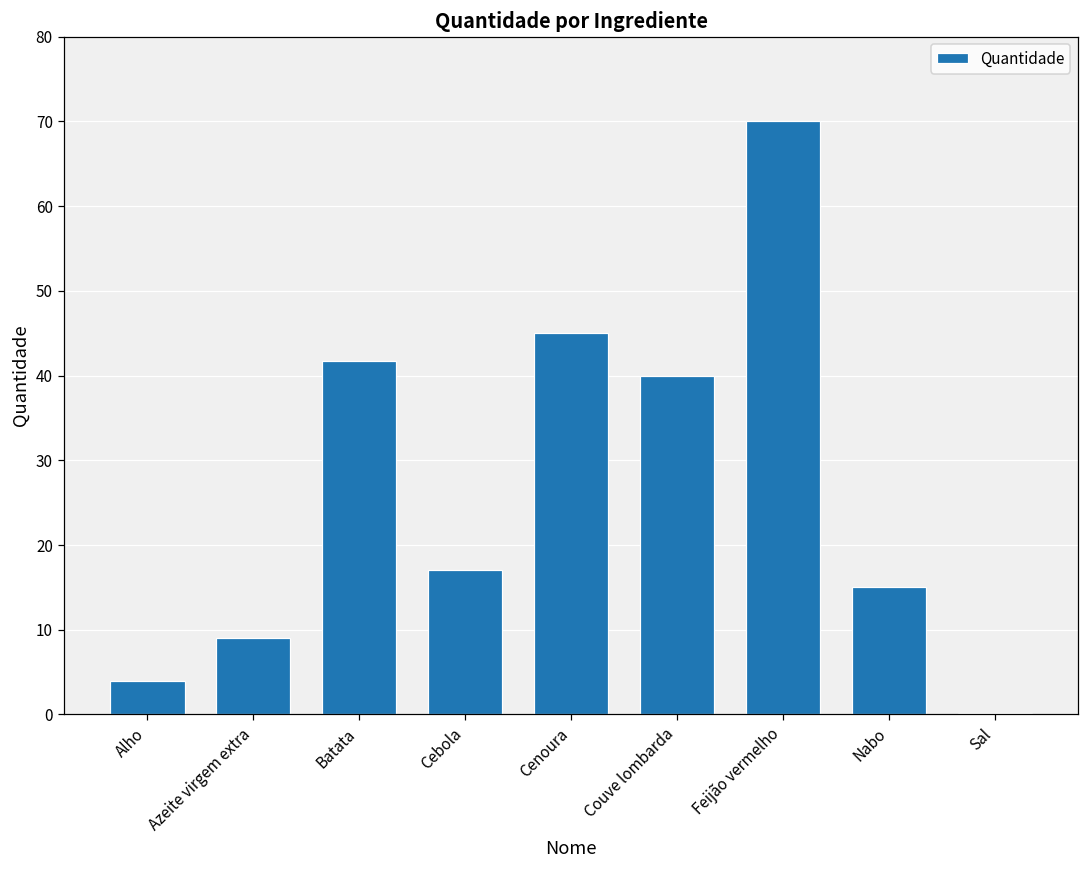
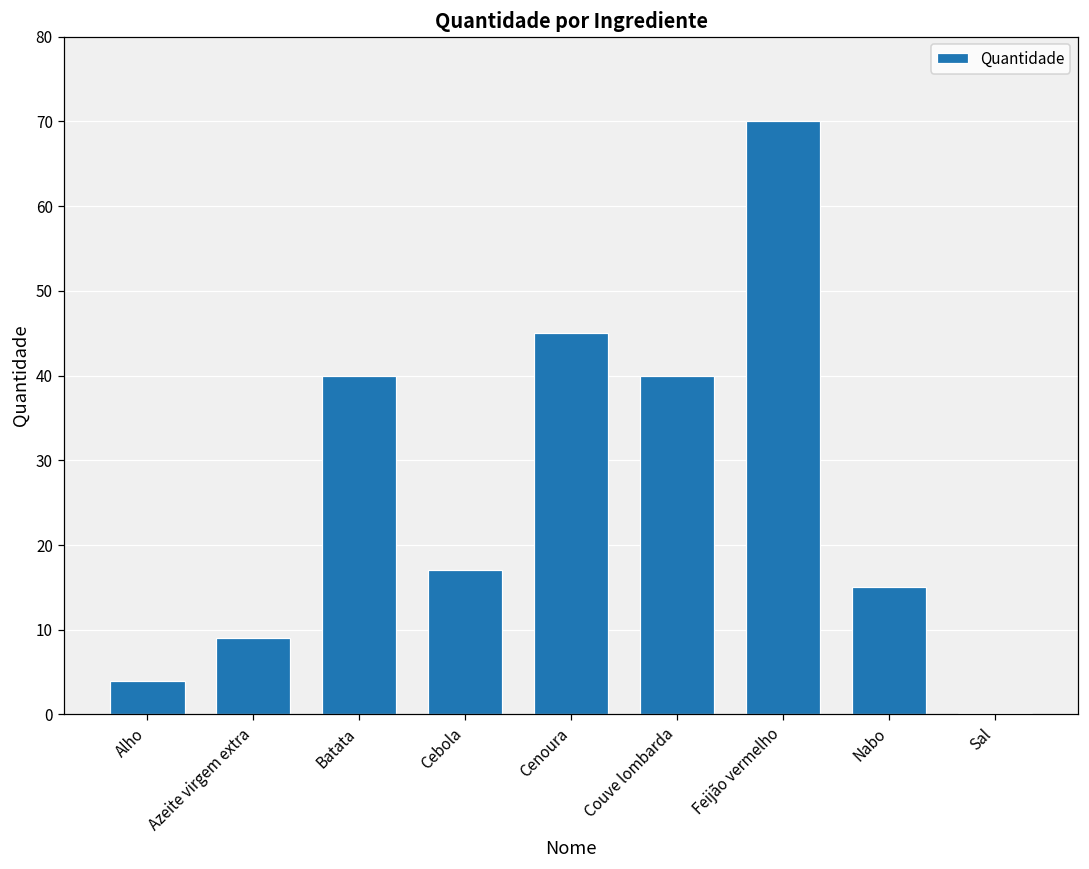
  {
    "Alho": 4,
    "Azeite virgem extra": 9,
-   "Batata": 42,
+   "Batata": 40,
    "Cebola": 17,
    "Cenoura": 45,
    "Couve lombarda": 40,
    "Feijão vermelho": 70,
    "Nabo": 15
  }
